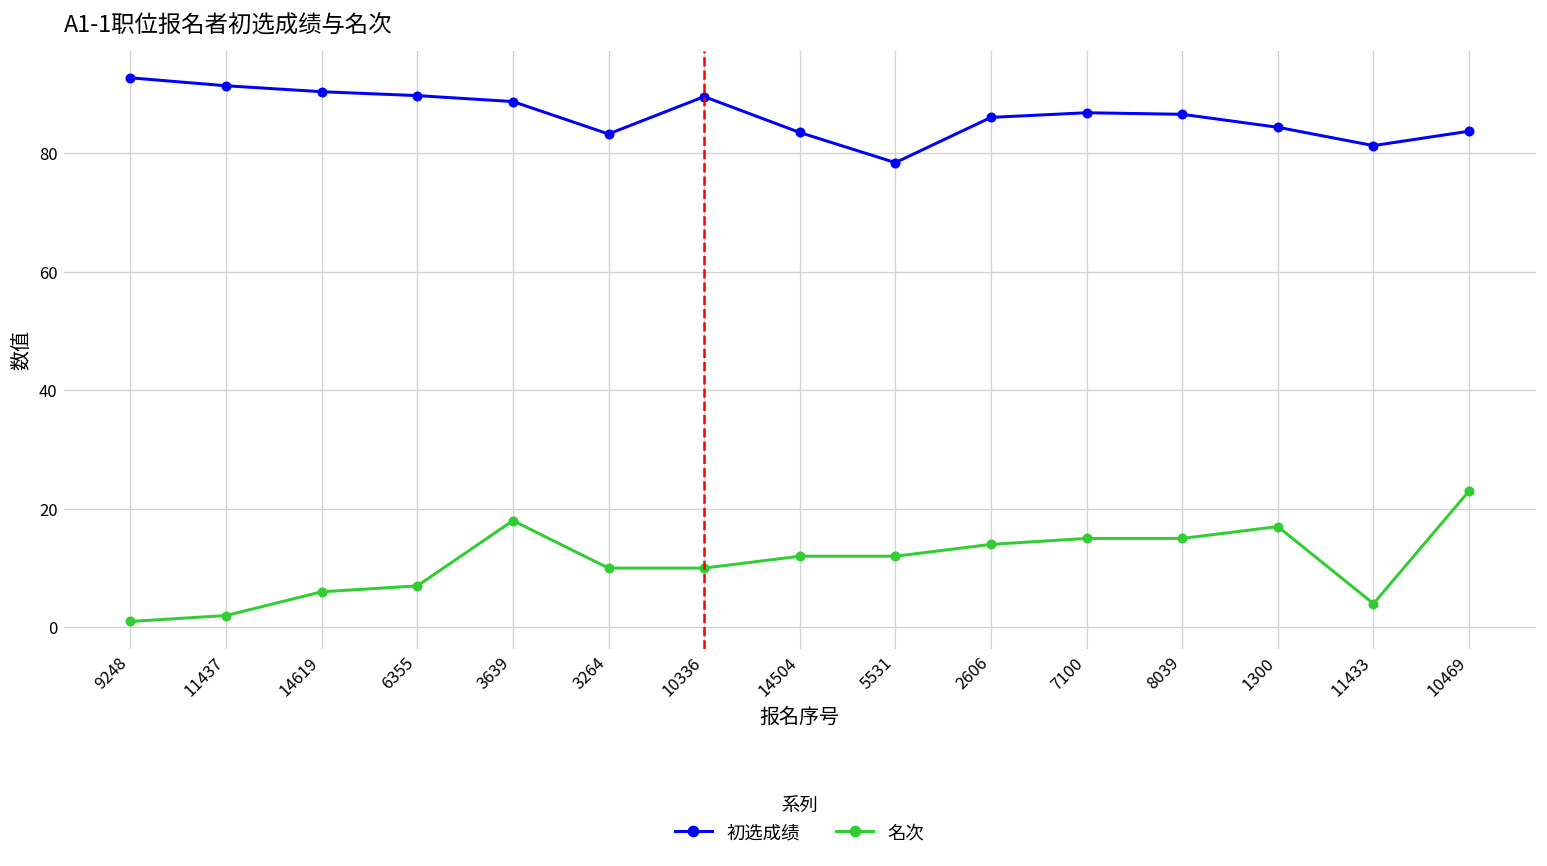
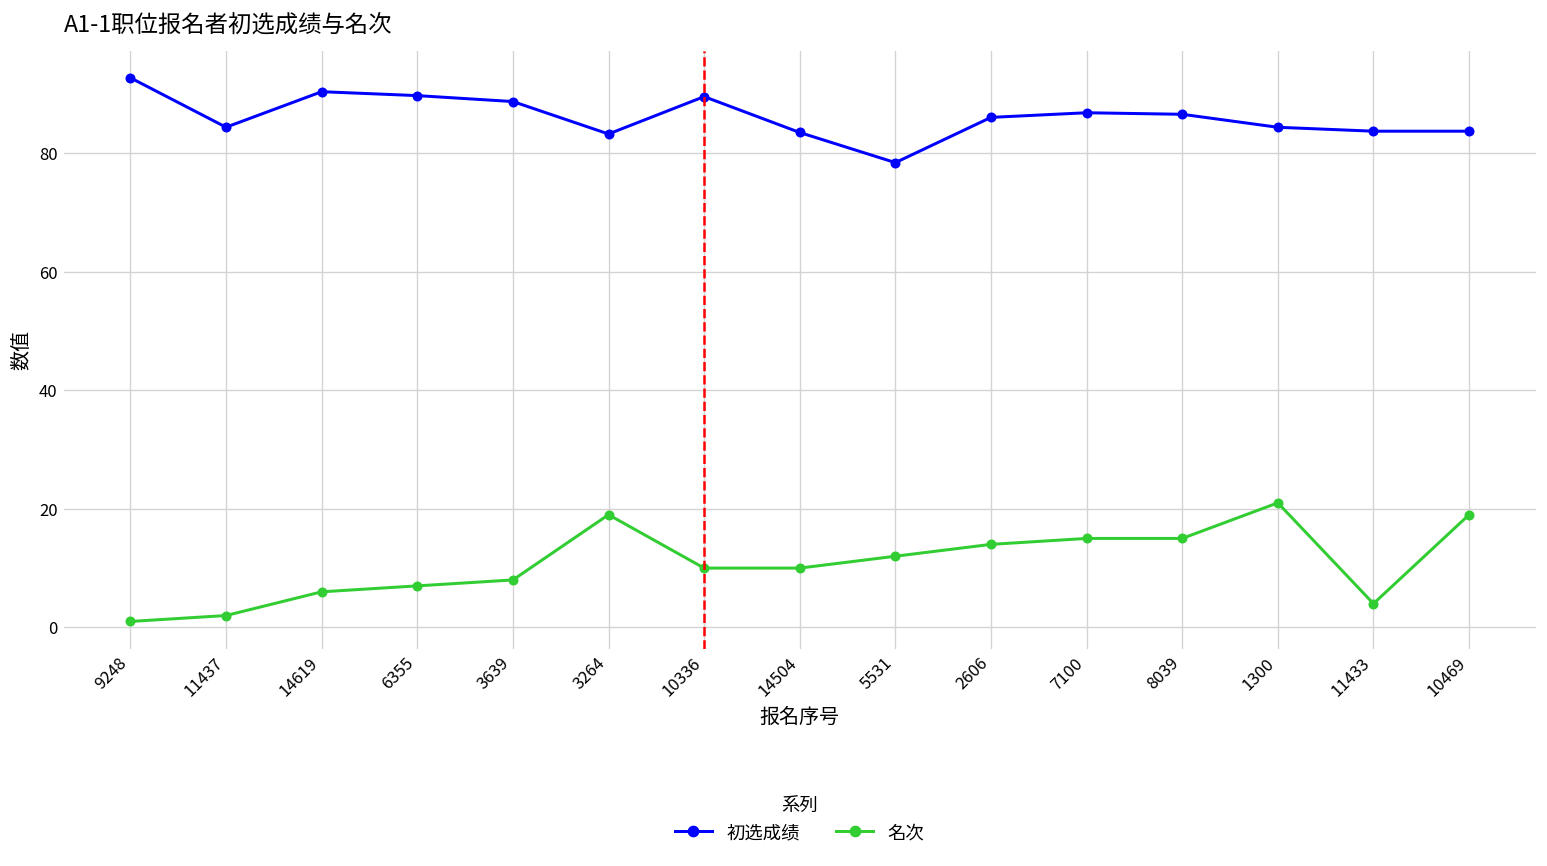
  {
    "初选成绩": {
      "9248": 93,
-     "11437": 91,
+     "11437": 84,
      "14619": 90,
      "6355": 90,
      "3639": 89,
      "3264": 83,
      "10336": 90,
      "14504": 83,
      "5531": 78,
      "2606": 86,
      "7100": 87,
      "8039": 87,
      "1300": 84,
-     "11433": 81,
+     "11433": 84,
      "10469": 84
    },
    "名次": {
      "9248": 1,
      "11437": 2,
      "14619": 6,
      "6355": 7,
-     "3639": 18,
-     "3264": 10,
+     "3639": 8,
+     "3264": 19,
      "10336": 10,
-     "14504": 12,
+     "14504": 10,
      "5531": 12,
      "2606": 14,
      "7100": 15,
      "8039": 15,
-     "1300": 17,
+     "1300": 21,
      "11433": 4,
-     "10469": 23
+     "10469": 19
    }
  }
